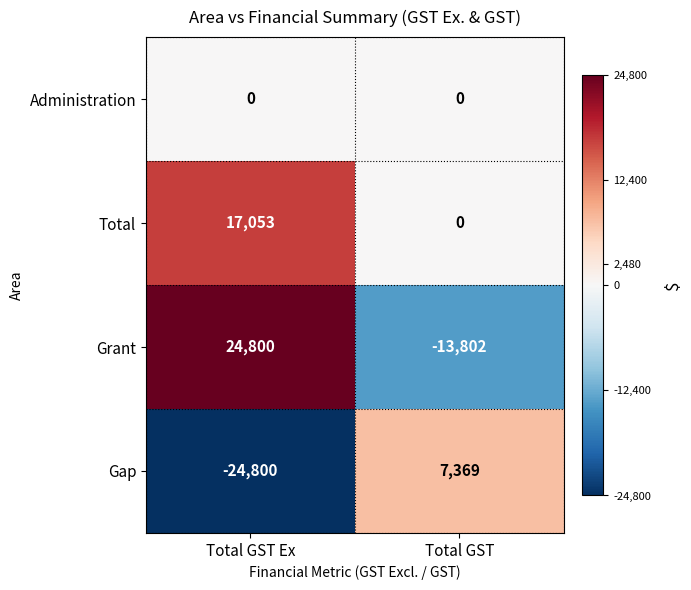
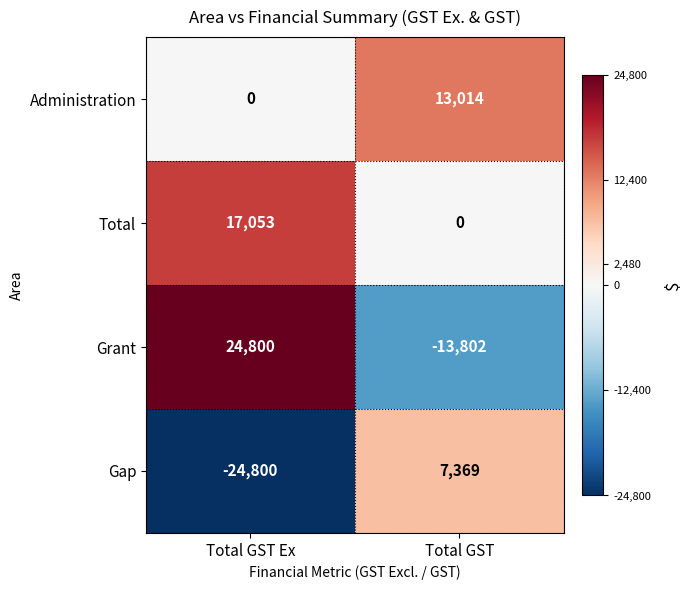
  {
    "Administration": {
      "Total GST Ex": "0",
-     "Total GST": "0"
+     "Total GST": "13,014"
    },
    "Total": {
      "Total GST Ex": "17,053",
      "Total GST": "0"
    },
    "Grant": {
      "Total GST Ex": "24,800",
      "Total GST": "-13,802"
    },
    "Gap": {
      "Total GST Ex": "-24,800",
      "Total GST": "7,369"
    }
  }
